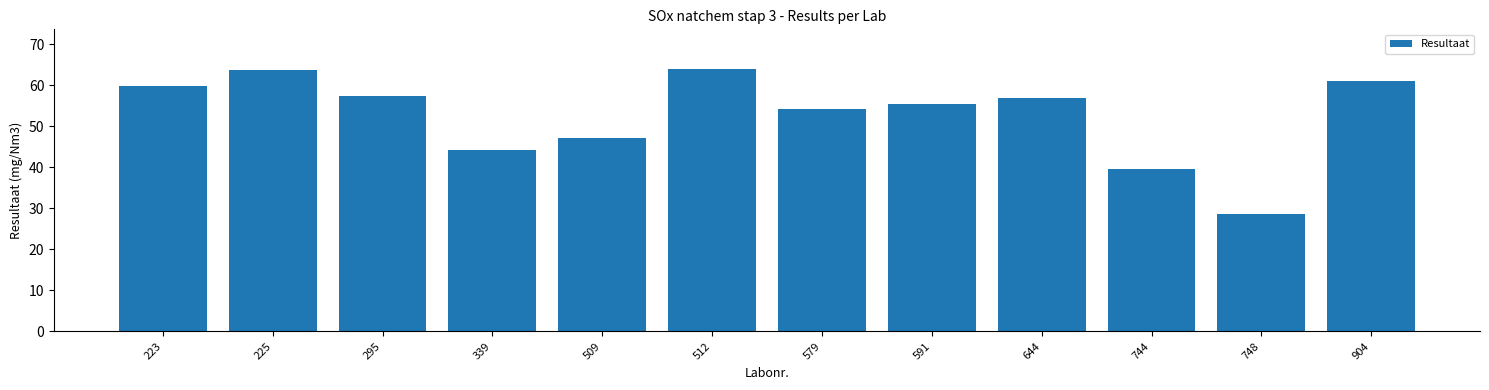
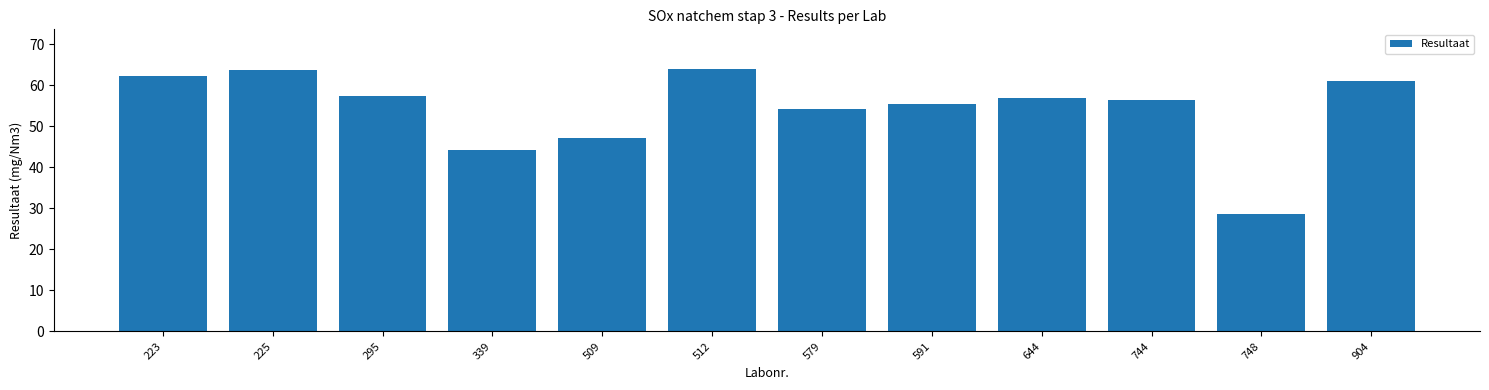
  {
-   "223": 60,
+   "223": 62,
    "225": 64,
    "295": 57,
    "339": 44,
    "509": 47,
    "512": 64,
    "579": 54,
    "591": 55,
    "644": 57,
-   "744": 40,
+   "744": 57,
    "748": 29,
    "904": 61
  }
